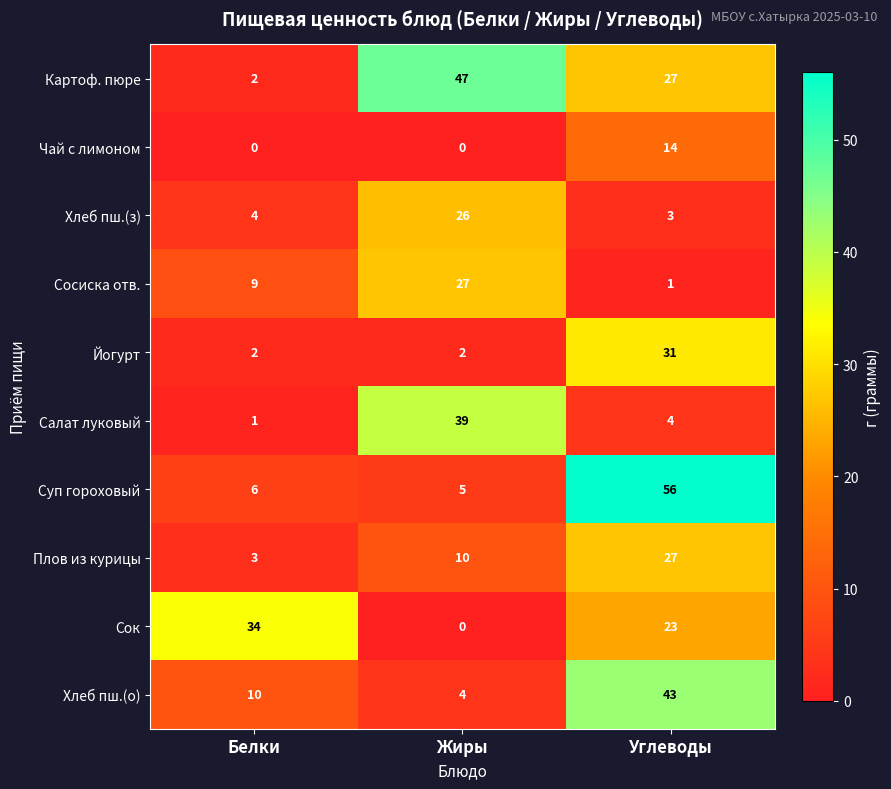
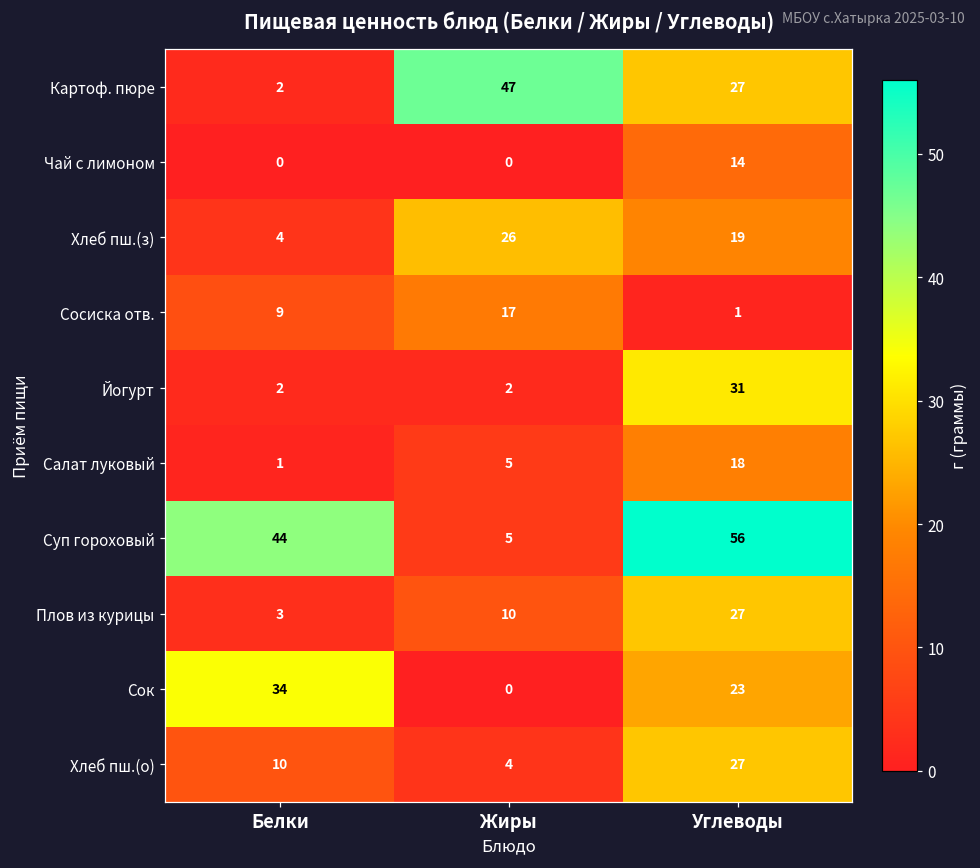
  {
    "Картоф. пюре": {
      "Белки": 2,
      "Жиры": 47,
      "Углеводы": 27
    },
    "Чай с лимоном": {
      "Белки": 0,
      "Жиры": 0,
      "Углеводы": 14
    },
    "Хлеб пш.(з)": {
      "Белки": 4,
      "Жиры": 26,
-     "Углеводы": 3
+     "Углеводы": 19
    },
    "Сосиска отв.": {
      "Белки": 9,
-     "Жиры": 27,
+     "Жиры": 17,
      "Углеводы": 1
    },
    "Йогурт": {
      "Белки": 2,
      "Жиры": 2,
      "Углеводы": 31
    },
    "Салат луковый": {
      "Белки": 1,
-     "Жиры": 39,
-     "Углеводы": 4
+     "Жиры": 5,
+     "Углеводы": 18
    },
    "Суп гороховый": {
-     "Белки": 6,
+     "Белки": 44,
      "Жиры": 5,
      "Углеводы": 56
    },
    "Плов из курицы": {
      "Белки": 3,
      "Жиры": 10,
      "Углеводы": 27
    },
    "Сок": {
      "Белки": 34,
      "Жиры": 0,
      "Углеводы": 23
    },
    "Хлеб пш.(о)": {
      "Белки": 10,
      "Жиры": 4,
-     "Углеводы": 43
+     "Углеводы": 27
    }
  }
